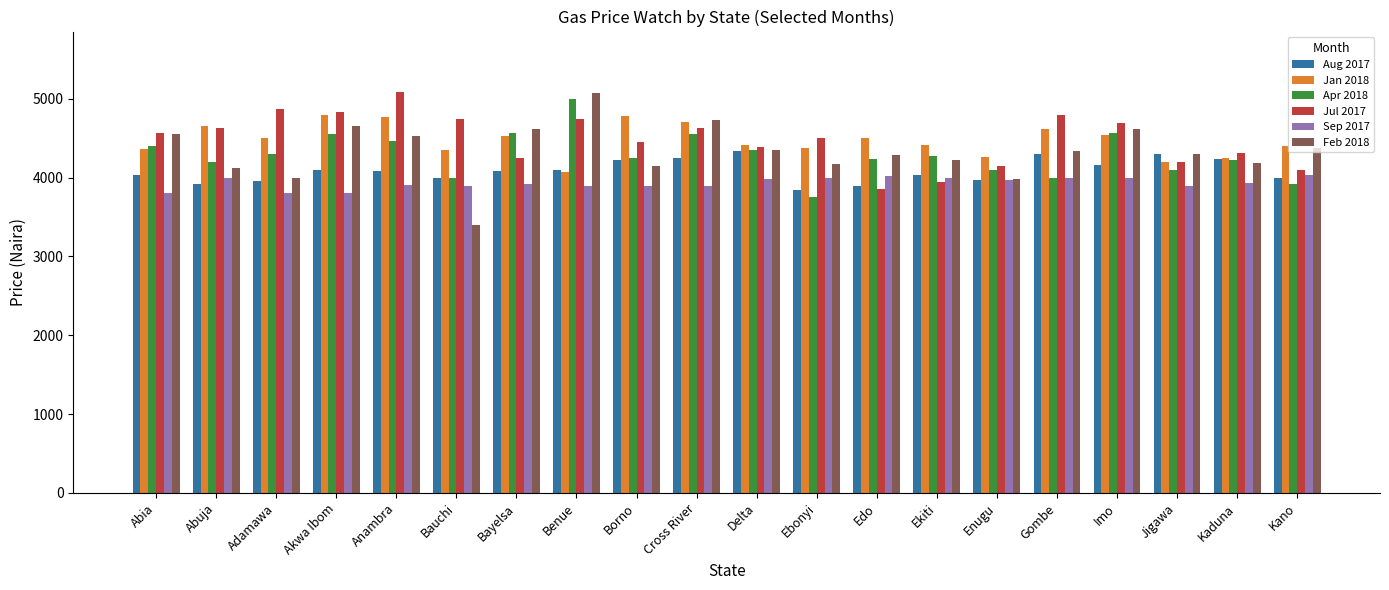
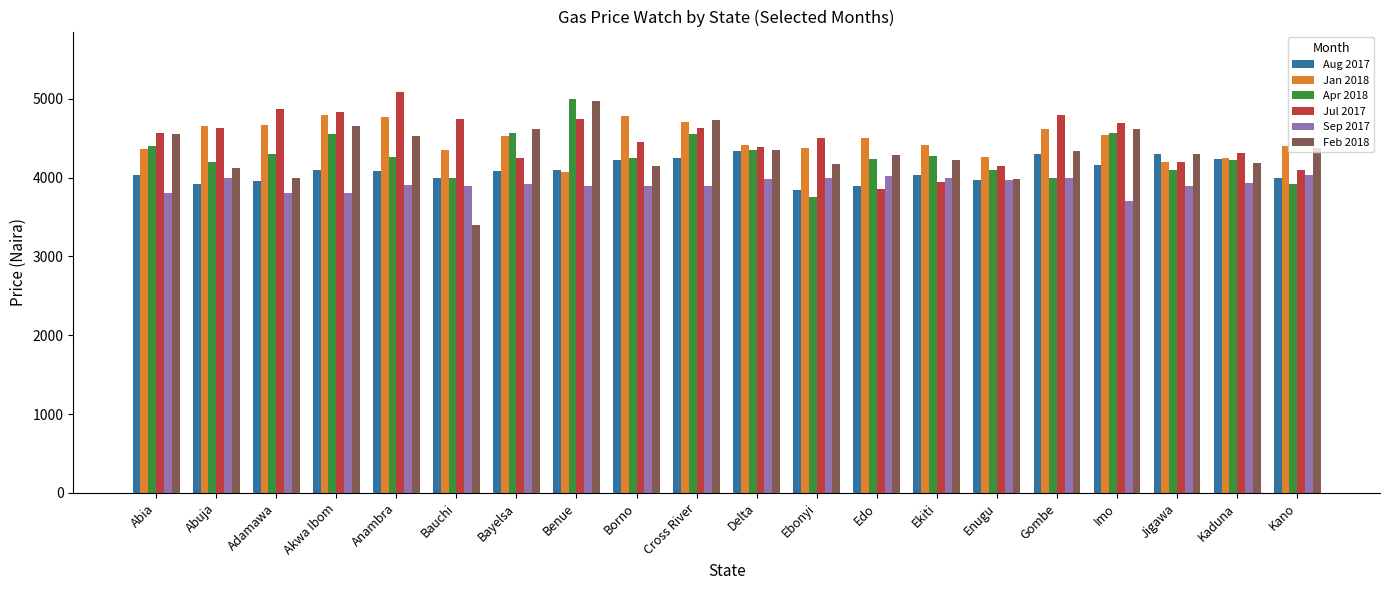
  {
    "Aug 2017": {
      "Abia": 4000,
      "Abuja": 3900,
      "Adamawa": 4000,
      "Akwa Ibom": 4100,
      "Anambra": 4100,
      "Bauchi": 4000,
      "Bayelsa": 4100,
      "Benue": 4100,
      "Borno": 4200,
      "Cross River": 4300,
      "Delta": 4300,
      "Ebonyi": 3800,
      "Edo": 3900,
      "Ekiti": 4000,
      "Enugu": 4000,
      "Gombe": 4300,
      "Imo": 4200,
      "Jigawa": 4300,
      "Kaduna": 4200,
      "Kano": 4000
    },
    "Jan 2018": {
      "Abia": 4400,
      "Abuja": 4700,
-     "Adamawa": 4500,
+     "Adamawa": 4700,
      "Akwa Ibom": 4800,
      "Anambra": 4800,
      "Bauchi": 4400,
      "Bayelsa": 4500,
      "Benue": 4100,
      "Borno": 4800,
      "Cross River": 4700,
      "Delta": 4400,
      "Ebonyi": 4400,
      "Edo": 4500,
      "Ekiti": 4400,
      "Enugu": 4300,
      "Gombe": 4600,
      "Imo": 4500,
      "Jigawa": 4200,
      "Kaduna": 4300,
      "Kano": 4400
    },
    "Apr 2018": {
      "Abia": 4400,
      "Abuja": 4200,
      "Adamawa": 4300,
      "Akwa Ibom": 4600,
-     "Anambra": 4500,
+     "Anambra": 4300,
      "Bauchi": 4000,
      "Bayelsa": 4600,
      "Benue": 5000,
      "Borno": 4300,
      "Cross River": 4600,
      "Delta": 4400,
      "Ebonyi": 3800,
      "Edo": 4200,
      "Ekiti": 4300,
      "Enugu": 4100,
      "Gombe": 4000,
      "Imo": 4600,
      "Jigawa": 4100,
      "Kaduna": 4200,
      "Kano": 3900
    },
    "Jul 2017": {
      "Abia": 4600,
      "Abuja": 4600,
      "Adamawa": 4900,
      "Akwa Ibom": 4800,
      "Anambra": 5100,
      "Bauchi": 4800,
      "Bayelsa": 4200,
      "Benue": 4800,
      "Borno": 4500,
      "Cross River": 4600,
      "Delta": 4400,
      "Ebonyi": 4500,
      "Edo": 3900,
      "Ekiti": 4000,
      "Enugu": 4200,
      "Gombe": 4800,
      "Imo": 4700,
      "Jigawa": 4200,
      "Kaduna": 4300,
      "Kano": 4100
    },
    "Sep 2017": {
      "Abia": 3800,
      "Abuja": 4000,
      "Adamawa": 3800,
      "Akwa Ibom": 3800,
      "Anambra": 3900,
      "Bauchi": 3900,
      "Bayelsa": 3900,
      "Benue": 3900,
      "Borno": 3900,
      "Cross River": 3900,
      "Delta": 4000,
      "Ebonyi": 4000,
      "Edo": 4000,
      "Ekiti": 4000,
      "Enugu": 4000,
      "Gombe": 4000,
-     "Imo": 4000,
+     "Imo": 3700,
      "Jigawa": 3900,
      "Kaduna": 3900,
      "Kano": 4000
    },
    "Feb 2018": {
      "Abia": 4600,
      "Abuja": 4100,
      "Adamawa": 4000,
      "Akwa Ibom": 4700,
      "Anambra": 4500,
      "Bauchi": 3400,
      "Bayelsa": 4600,
-     "Benue": 5100,
+     "Benue": 5000,
      "Borno": 4200,
      "Cross River": 4700,
      "Delta": 4400,
      "Ebonyi": 4200,
      "Edo": 4300,
      "Ekiti": 4200,
      "Enugu": 4000,
      "Gombe": 4300,
      "Imo": 4600,
      "Jigawa": 4300,
      "Kaduna": 4200
    }
  }
